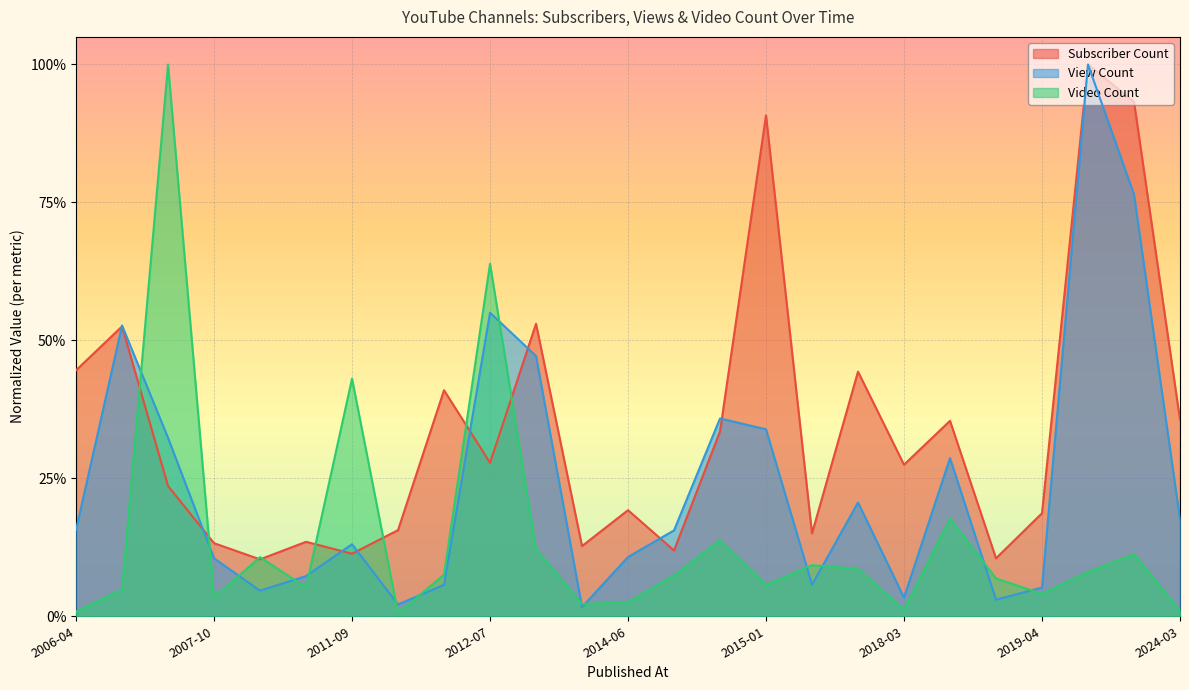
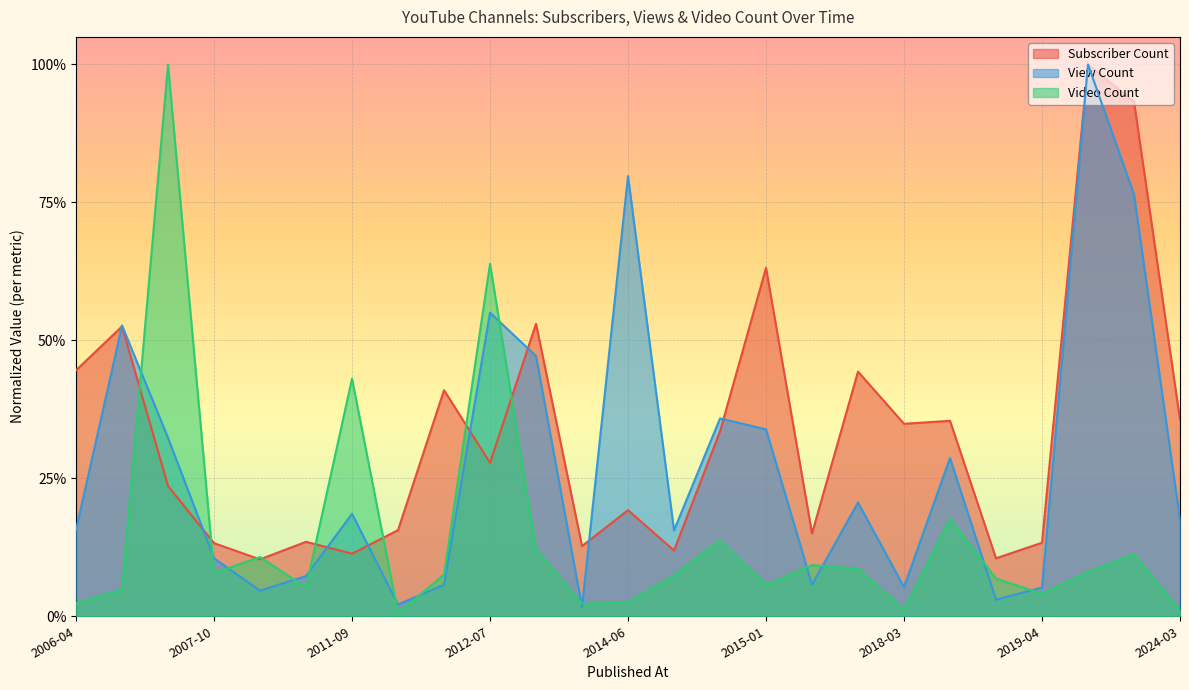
  {
    "Subscriber Count": {
      "2006-04": "45%",
      "2007-10": "13%",
      "2011-09": "11%",
      "2012-07": "28%",
      "2014-06": "19%",
-     "2015-01": "91%",
-     "2018-03": "27%",
-     "2019-04": "19%",
+     "2015-01": "63%",
+     "2018-03": "35%",
+     "2019-04": "13%",
      "2024-03": "36%"
    },
    "View Count": {
      "2006-04": "16%",
      "2007-10": "11%",
-     "2011-09": "13%",
+     "2011-09": "19%",
      "2012-07": "55%",
-     "2014-06": "11%",
+     "2014-06": "80%",
      "2015-01": "34%",
-     "2018-03": "3%",
+     "2018-03": "5%",
      "2019-04": "5%",
      "2024-03": "18%"
    },
    "Video Count": {
-     "2006-04": "1%",
-     "2007-10": "3%",
+     "2006-04": "2%",
+     "2007-10": "8%",
      "2011-09": "43%",
      "2012-07": "64%",
      "2014-06": "3%",
      "2015-01": "6%",
      "2018-03": "1%",
      "2019-04": "4%",
      "2024-03": "1%"
    }
  }
